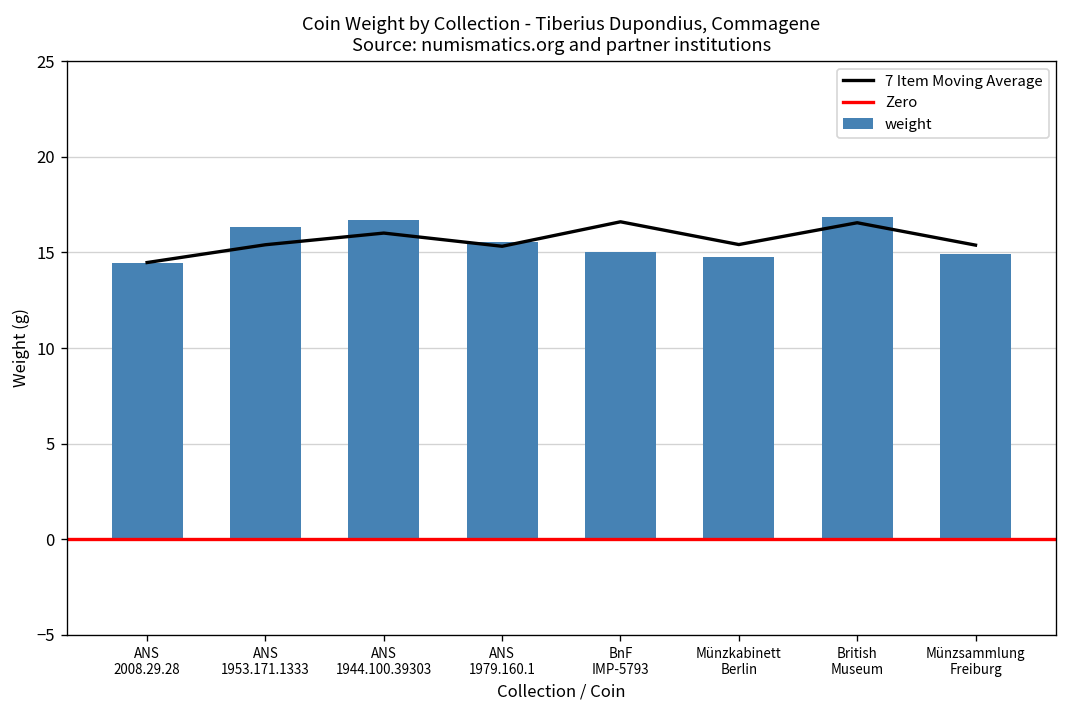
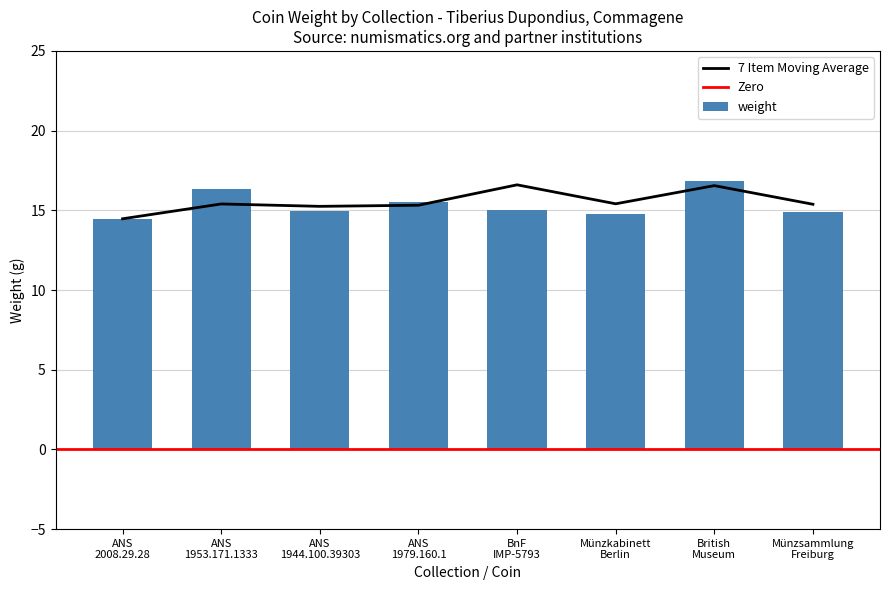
  {
    "7 Item Moving Average": {
      "ANS 2008.29.28": 14.5,
      "ANS 1953.171.1333": 15.4,
-     "ANS 1944.100.39303": 16.0,
+     "ANS 1944.100.39303": 15.3,
      "ANS 1979.160.1": 15.3,
      "BnF IMP-5793": 16.6,
      "Münzkabinett Berlin": 15.4,
      "British Museum": 16.6,
      "Münzsammlung Freiburg": 15.4
    },
    "weight": {
      "ANS 2008.29.28": 14.5,
      "ANS 1953.171.1333": 16.3,
-     "ANS 1944.100.39303": 16.7,
+     "ANS 1944.100.39303": 15.0,
      "ANS 1979.160.1": 15.5,
      "BnF IMP-5793": 15.0,
      "Münzkabinett Berlin": 14.8,
      "British Museum": 16.9,
      "Münzsammlung Freiburg": 14.9
    }
  }
